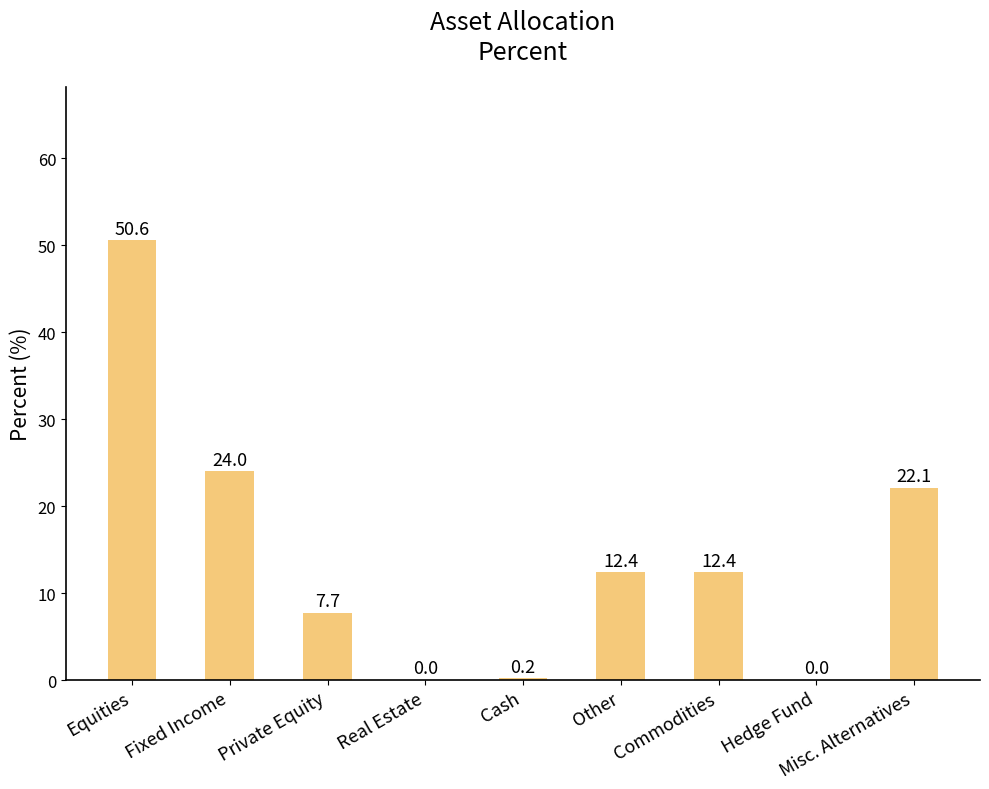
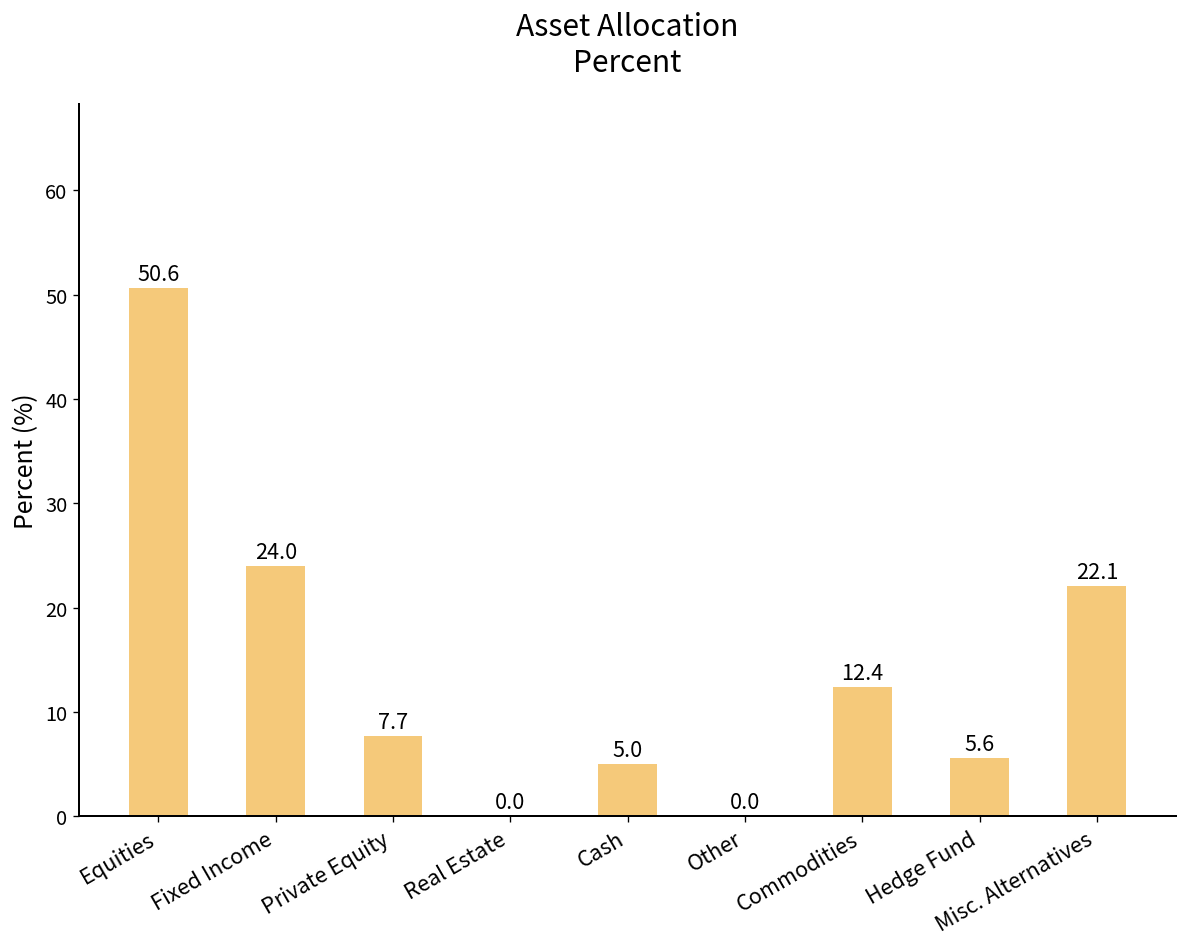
  {
    "Equities": 50.6,
    "Fixed Income": 24.0,
    "Private Equity": 7.7,
    "Real Estate": 0.0,
-   "Cash": 0.2,
-   "Other": 12.4,
+   "Cash": 5.0,
+   "Other": 0.0,
    "Commodities": 12.4,
-   "Hedge Fund": 0.0,
+   "Hedge Fund": 5.6,
    "Misc. Alternatives": 22.1
  }
